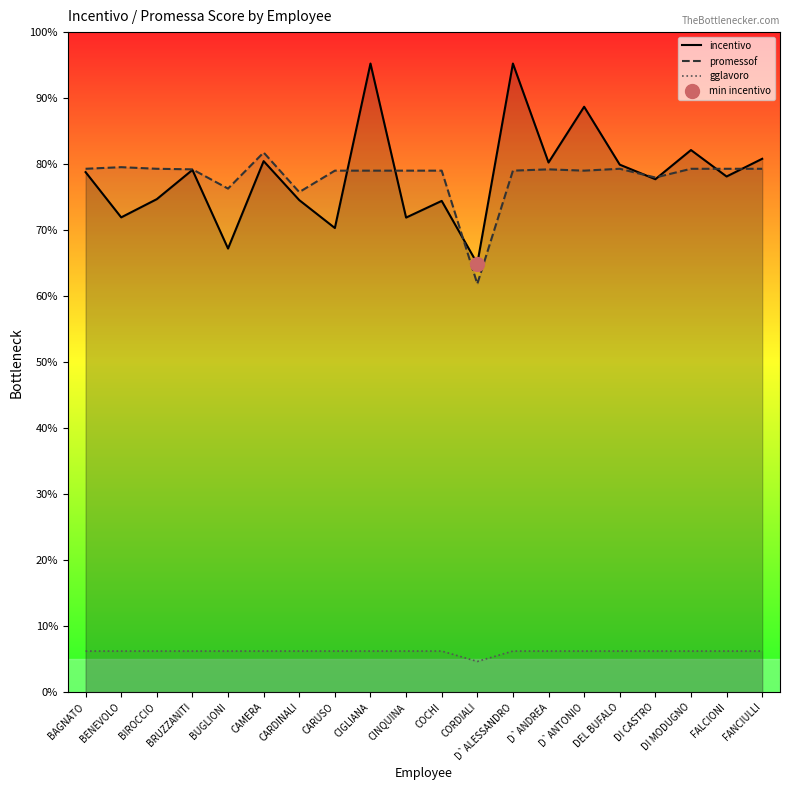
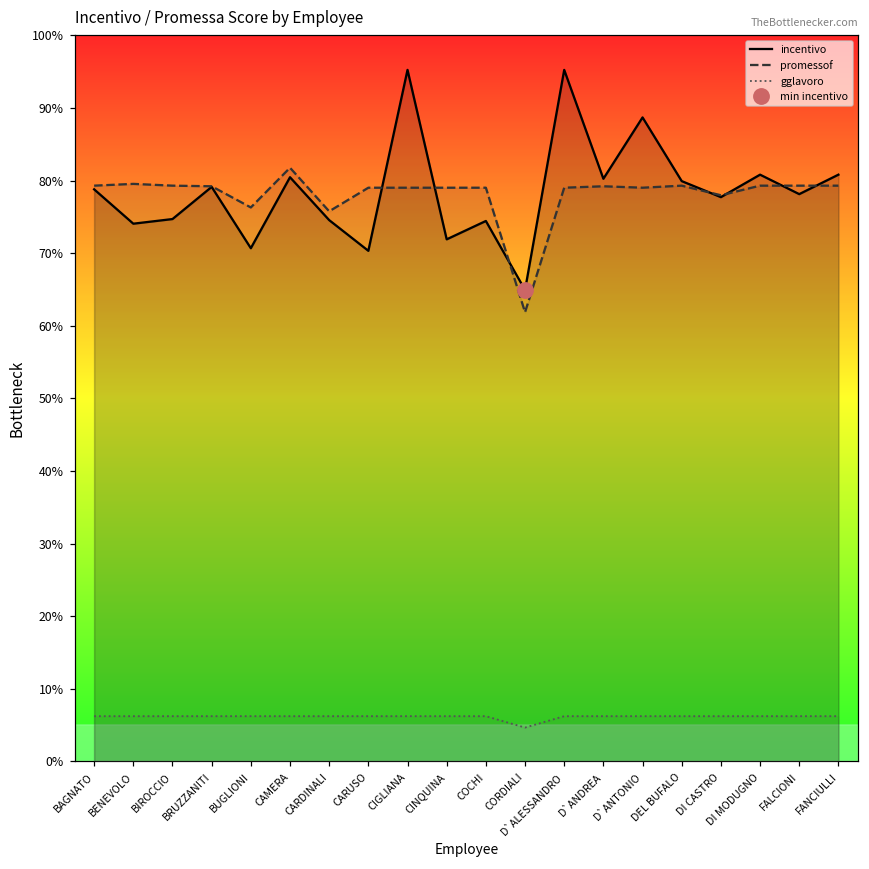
  {
    "incentivo": {
      "BAGNATO": "79%",
-     "BENEVOLO": "72%",
+     "BENEVOLO": "74%",
      "BIROCCIO": "75%",
-     "BUGLIONI": "67%",
+     "BUGLIONI": "71%",
      "CAMERA": "80%",
      "CARDINALI": "75%",
      "CARUSO": "70%",
      "CIGLIANA": "95%",
      "CINQUINA": "72%",
      "COCHI": "74%",
      "D`ALESSANDRO": "95%",
      "D`ANDREA": "80%",
      "D`ANTONIO": "89%",
      "DEL BUFALO": "80%",
-     "DI MODUGNO": "82%",
+     "DI MODUGNO": "81%",
      "FALCIONI": "78%",
      "FANCIULLI": "81%"
    }
  }
